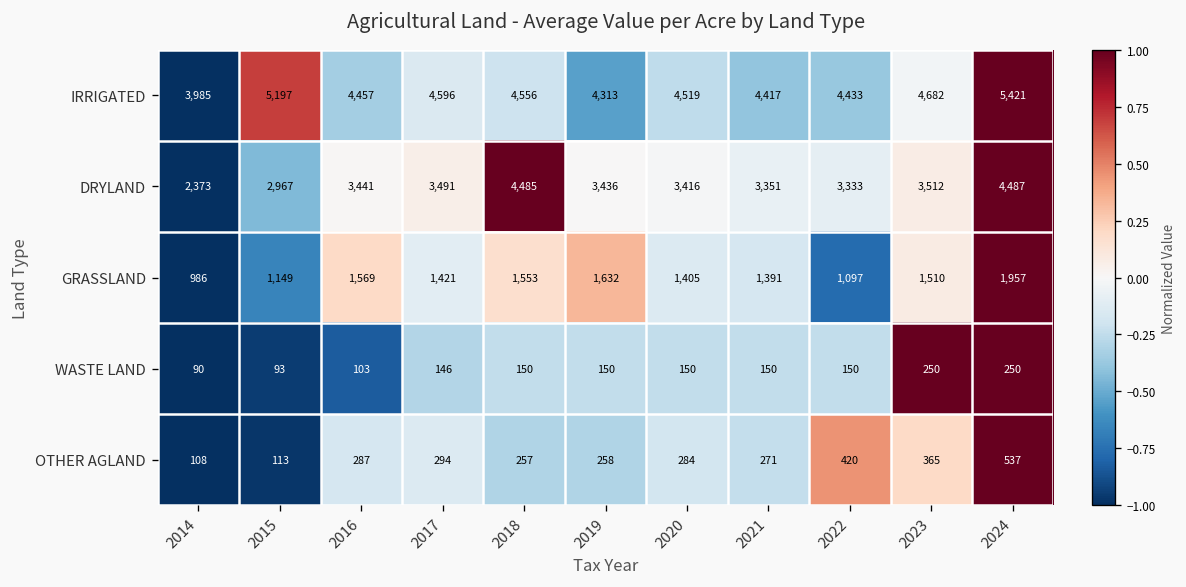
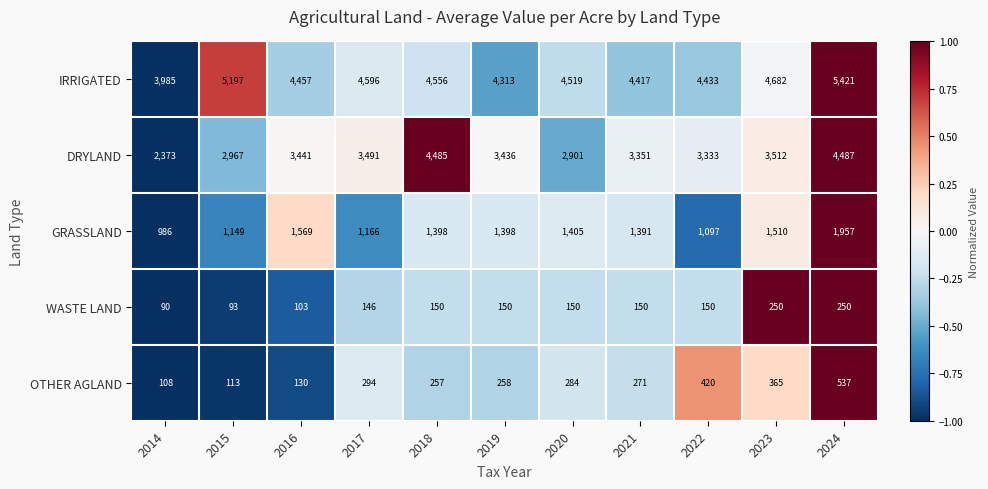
  {
    "IRRIGATED": {
      "2014": "3,985",
      "2015": "5,197",
      "2016": "4,457",
      "2017": "4,596",
      "2018": "4,556",
      "2019": "4,313",
      "2020": "4,519",
      "2021": "4,417",
      "2022": "4,433",
      "2023": "4,682",
      "2024": "5,421"
    },
    "DRYLAND": {
      "2014": "2,373",
      "2015": "2,967",
      "2016": "3,441",
      "2017": "3,491",
      "2018": "4,485",
      "2019": "3,436",
-     "2020": "3,416",
+     "2020": "2,901",
      "2021": "3,351",
      "2022": "3,333",
      "2023": "3,512",
      "2024": "4,487"
    },
    "GRASSLAND": {
      "2014": "986",
      "2015": "1,149",
      "2016": "1,569",
-     "2017": "1,421",
-     "2018": "1,553",
-     "2019": "1,632",
+     "2017": "1,166",
+     "2018": "1,398",
+     "2019": "1,398",
      "2020": "1,405",
      "2021": "1,391",
      "2022": "1,097",
      "2023": "1,510",
      "2024": "1,957"
    },
    "WASTE LAND": {
      "2014": "90",
      "2015": "93",
      "2016": "103",
      "2017": "146",
      "2018": "150",
      "2019": "150",
      "2020": "150",
      "2021": "150",
      "2022": "150",
      "2023": "250",
      "2024": "250"
    },
    "OTHER AGLAND": {
      "2014": "108",
      "2015": "113",
-     "2016": "287",
+     "2016": "130",
      "2017": "294",
      "2018": "257",
      "2019": "258",
      "2020": "284",
      "2021": "271",
      "2022": "420",
      "2023": "365",
      "2024": "537"
    }
  }
